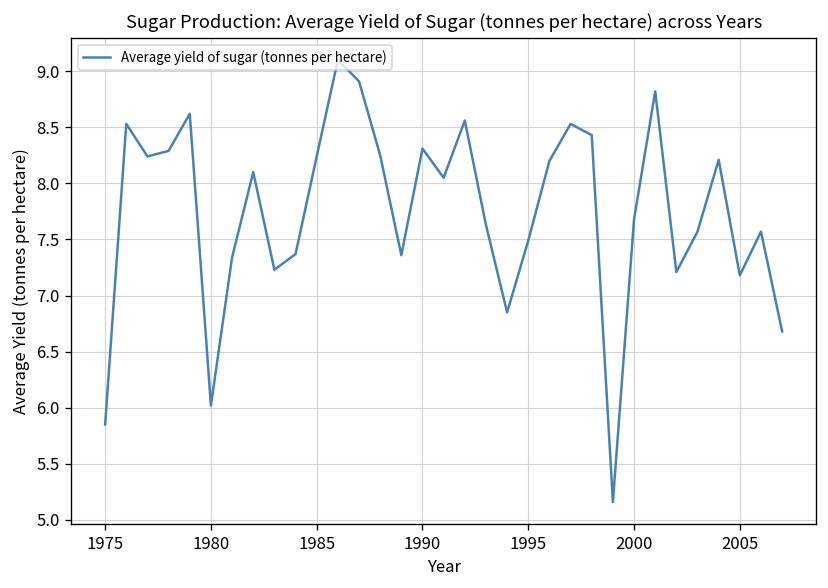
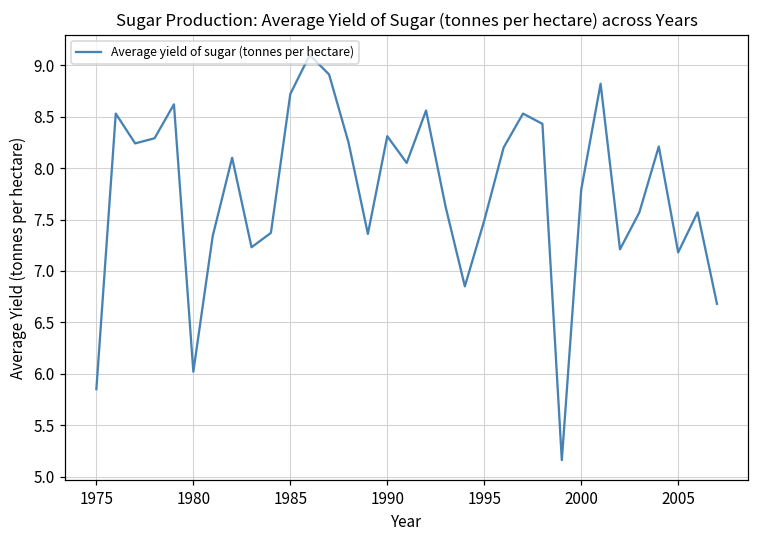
  {
    "1975": 5.9,
    "1980": 6.0,
-   "1985": 8.2,
+   "1985": 8.7,
    "1990": 8.3,
    "1995": 7.5,
-   "2000": 7.7,
+   "2000": 7.8,
    "2005": 7.2
  }
